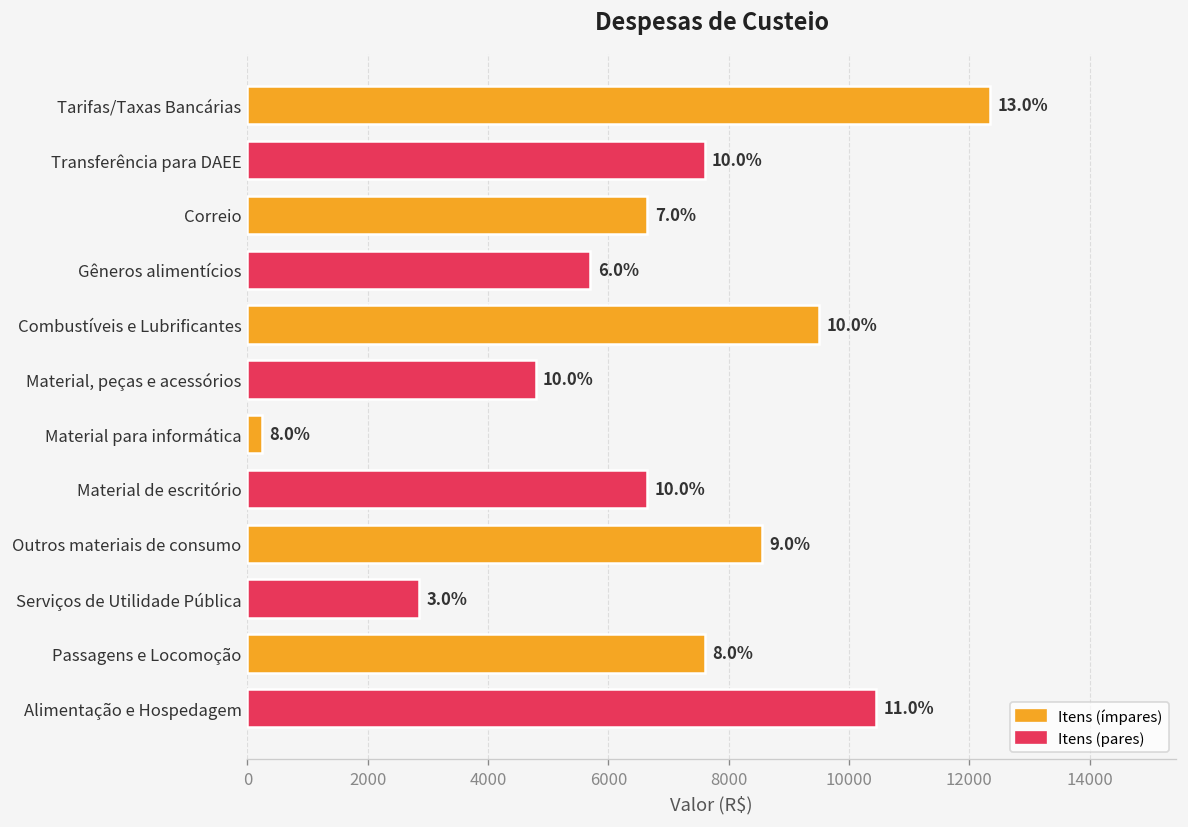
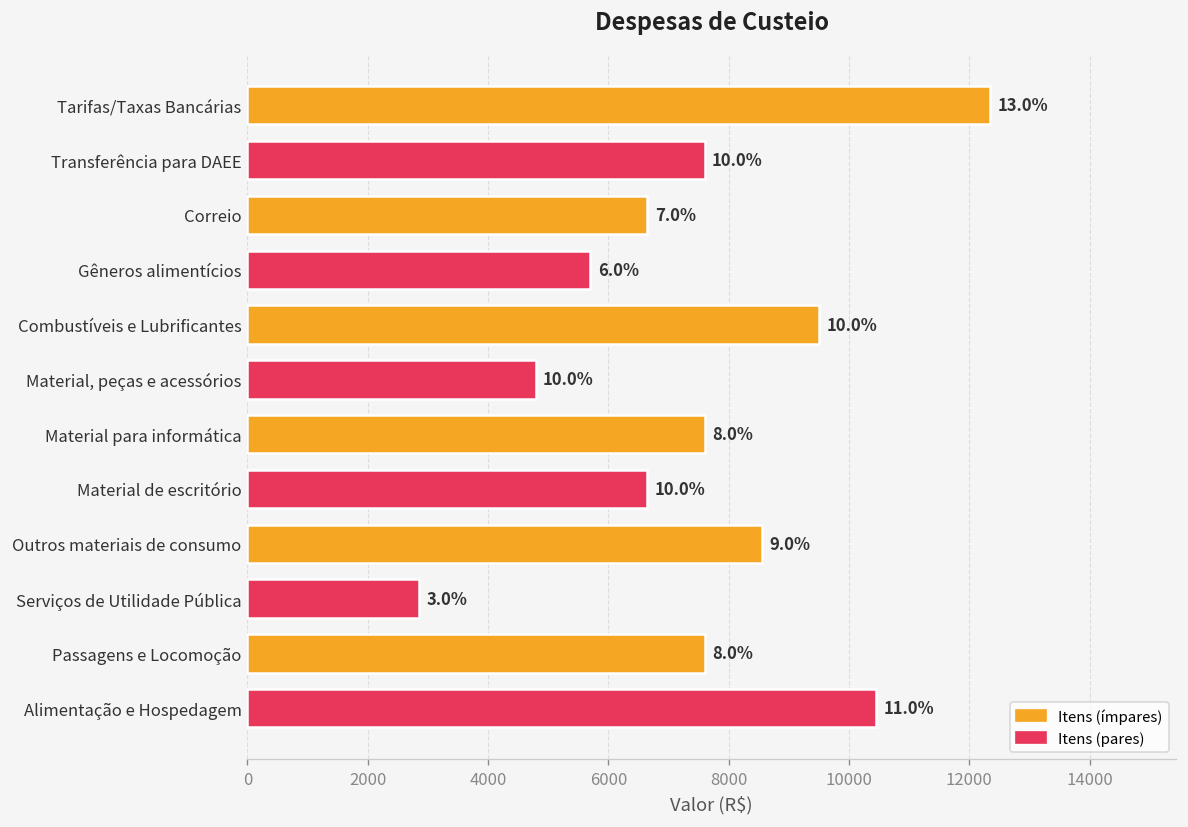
  {
-   "Material para informática": 200
+   "Material para informática": 7600
  }
